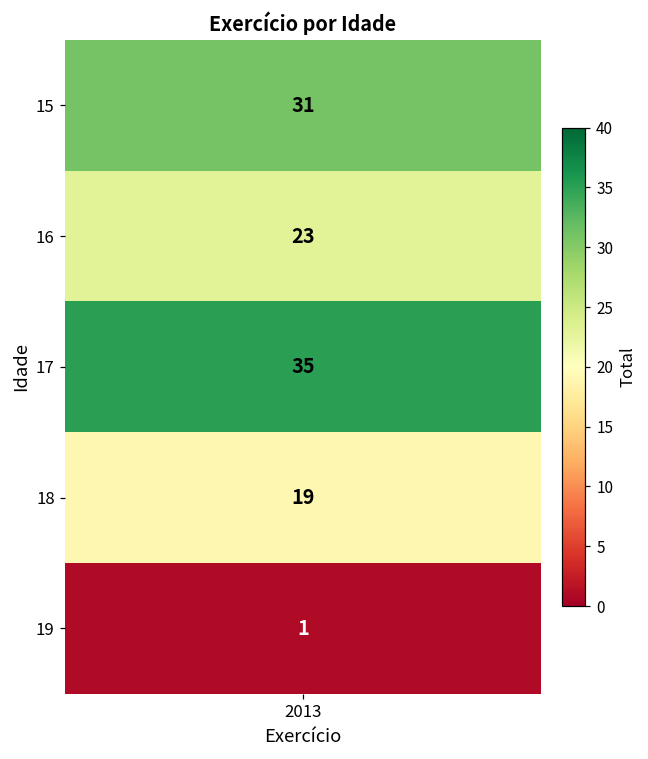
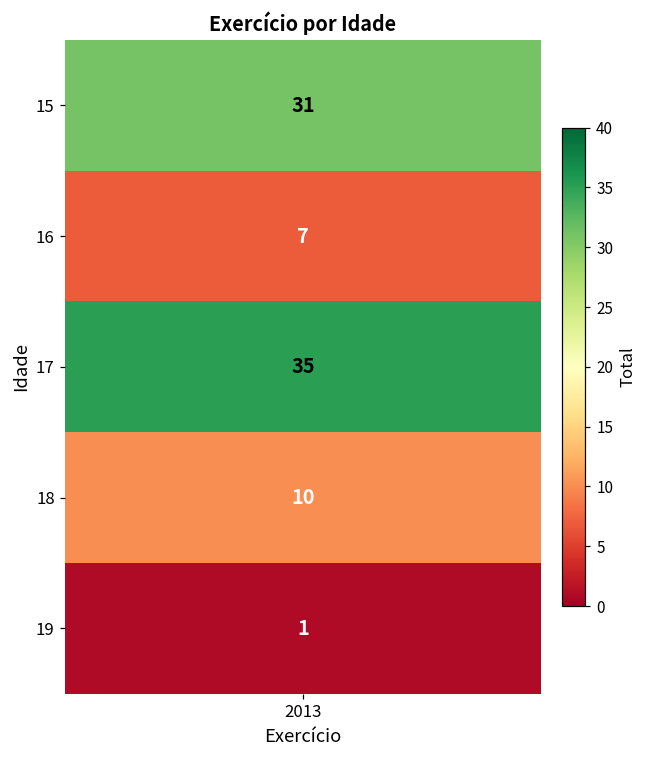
  {
    "15": {
      "2013": 31
    },
    "16": {
-     "2013": 23
+     "2013": 7
    },
    "17": {
      "2013": 35
    },
    "18": {
-     "2013": 19
+     "2013": 10
    },
    "19": {
      "2013": 1
    }
  }
